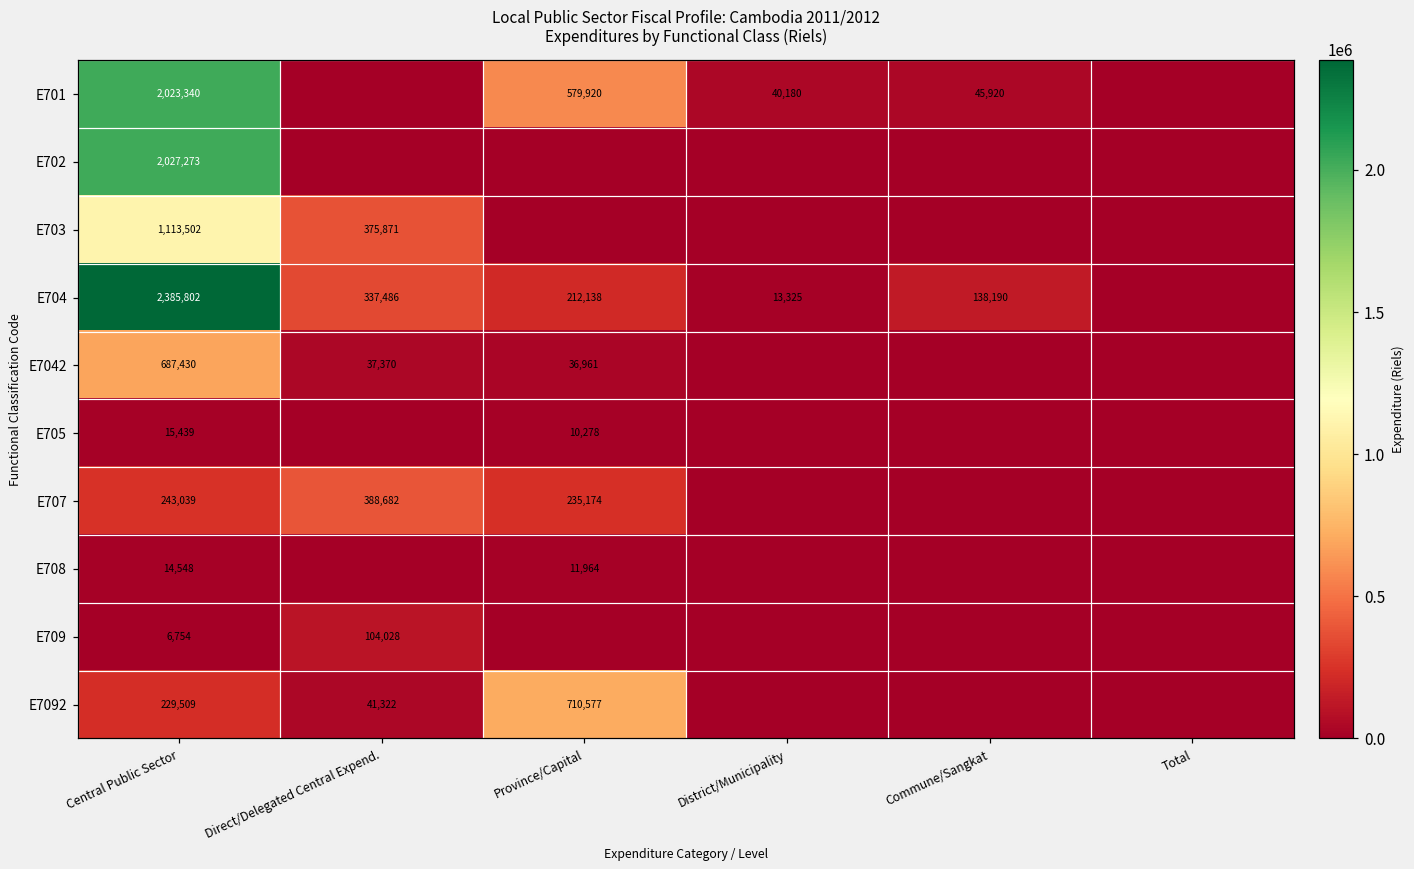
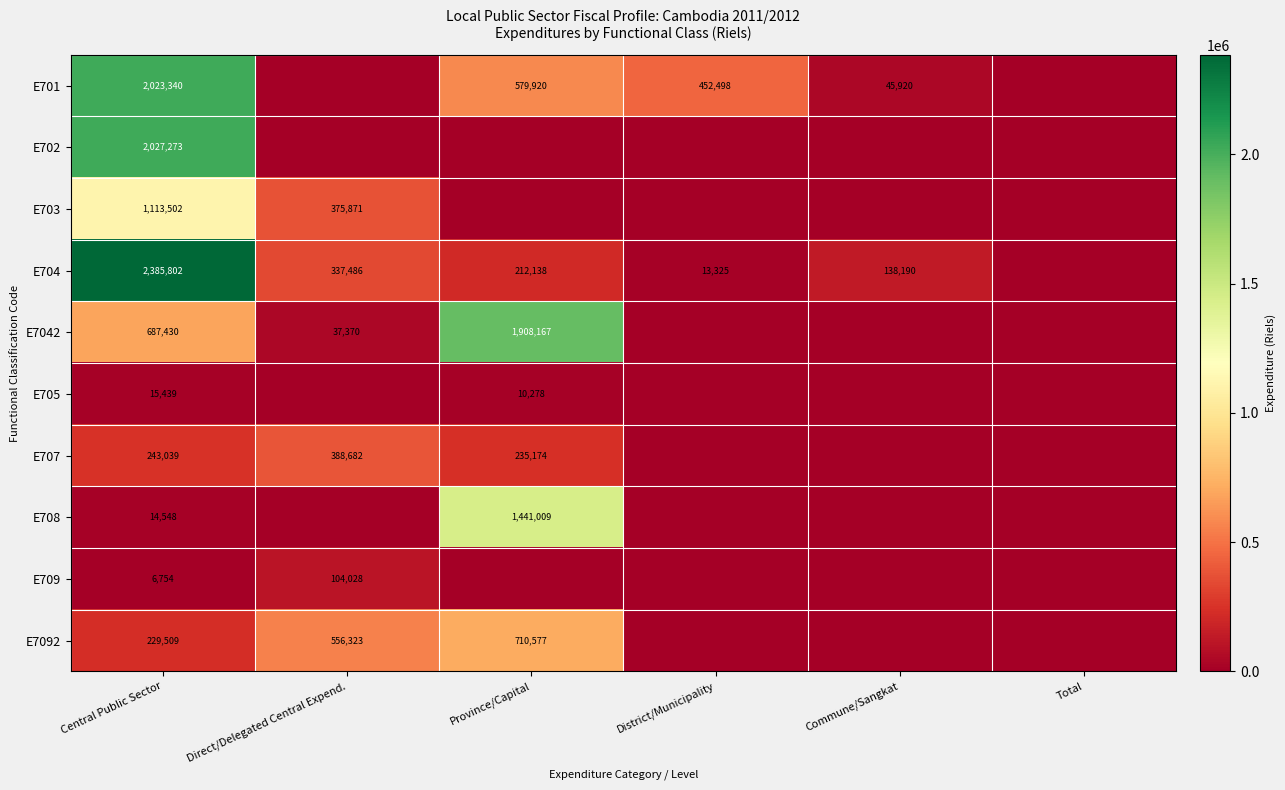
  {
    "E701": {
      "Central Public Sector": "2,023,340",
      "Province/Capital": "579,920",
-     "District/Municipality": "40,180",
+     "District/Municipality": "452,498",
      "Commune/Sangkat": "45,920"
    },
    "E702": {
      "Central Public Sector": "2,027,273"
    },
    "E703": {
      "Central Public Sector": "1,113,502",
      "Direct/Delegated Central Expend.": "375,871"
    },
    "E704": {
      "Central Public Sector": "2,385,802",
      "Direct/Delegated Central Expend.": "337,486",
      "Province/Capital": "212,138",
      "District/Municipality": "13,325",
      "Commune/Sangkat": "138,190"
    },
    "E7042": {
      "Central Public Sector": "687,430",
      "Direct/Delegated Central Expend.": "37,370",
-     "Province/Capital": "36,961"
+     "Province/Capital": "1,908,167"
    },
    "E705": {
      "Central Public Sector": "15,439",
      "Province/Capital": "10,278"
    },
    "E707": {
      "Central Public Sector": "243,039",
      "Direct/Delegated Central Expend.": "388,682",
      "Province/Capital": "235,174"
    },
    "E708": {
      "Central Public Sector": "14,548",
-     "Province/Capital": "11,964"
+     "Province/Capital": "1,441,009"
    },
    "E709": {
      "Central Public Sector": "6,754",
      "Direct/Delegated Central Expend.": "104,028"
    },
    "E7092": {
      "Central Public Sector": "229,509",
-     "Direct/Delegated Central Expend.": "41,322",
+     "Direct/Delegated Central Expend.": "556,323",
      "Province/Capital": "710,577"
    }
  }
